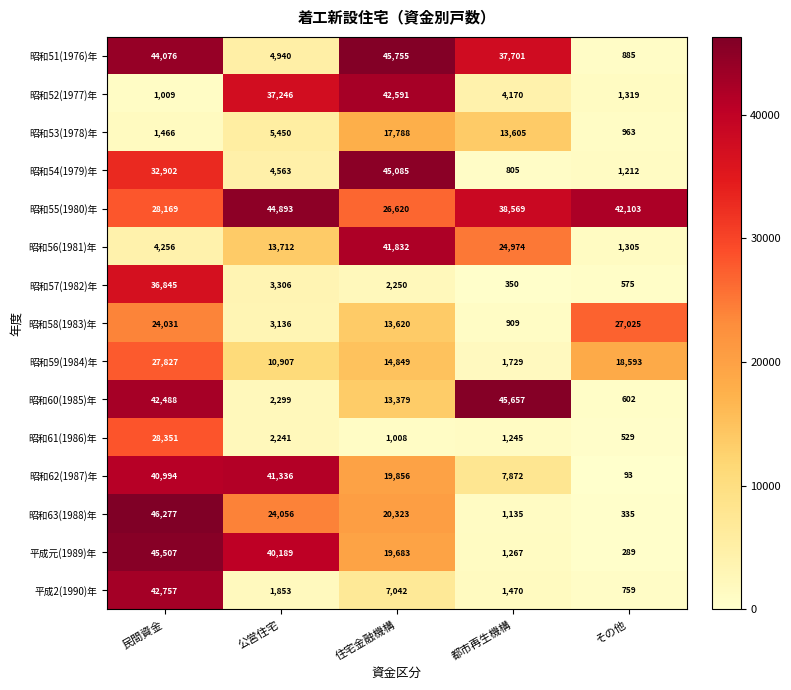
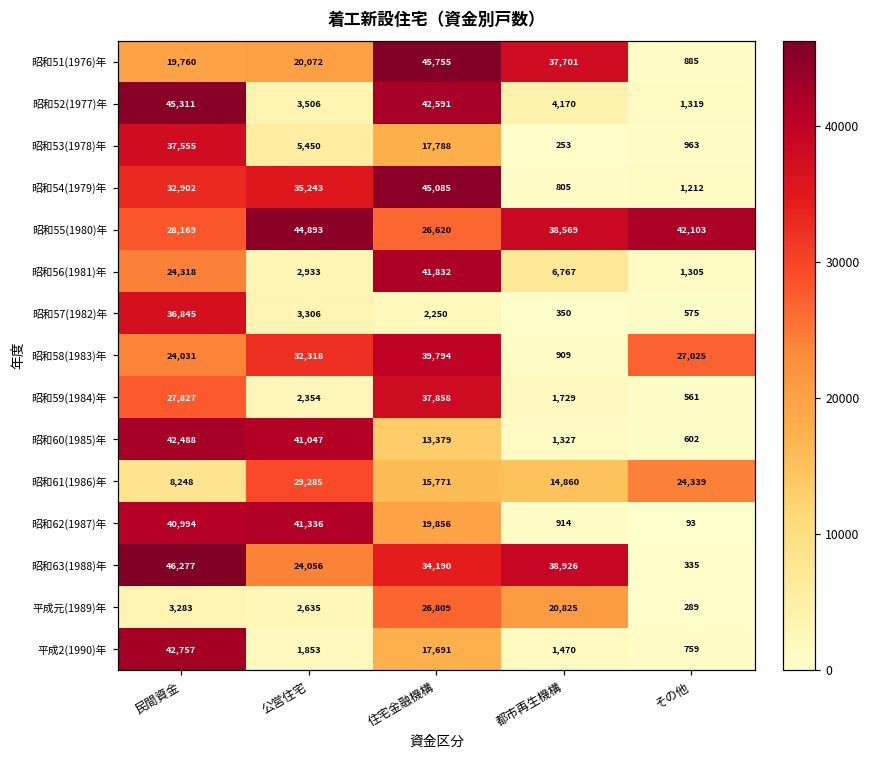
  {
    "昭和51(1976)年": {
-     "民間資金": "44,076",
-     "公営住宅": "4,940",
+     "民間資金": "19,760",
+     "公営住宅": "20,072",
      "住宅金融機構": "45,755",
      "都市再生機構": "37,701",
      "その他": "885"
    },
    "昭和52(1977)年": {
-     "民間資金": "1,009",
-     "公営住宅": "37,246",
+     "民間資金": "45,311",
+     "公営住宅": "3,506",
      "住宅金融機構": "42,591",
      "都市再生機構": "4,170",
      "その他": "1,319"
    },
    "昭和53(1978)年": {
-     "民間資金": "1,466",
+     "民間資金": "37,555",
      "公営住宅": "5,450",
      "住宅金融機構": "17,788",
-     "都市再生機構": "13,605",
+     "都市再生機構": "253",
      "その他": "963"
    },
    "昭和54(1979)年": {
      "民間資金": "32,902",
-     "公営住宅": "4,563",
+     "公営住宅": "35,243",
      "住宅金融機構": "45,085",
      "都市再生機構": "805",
      "その他": "1,212"
    },
    "昭和55(1980)年": {
      "民間資金": "28,169",
      "公営住宅": "44,893",
      "住宅金融機構": "26,620",
      "都市再生機構": "38,569",
      "その他": "42,103"
    },
    "昭和56(1981)年": {
-     "民間資金": "4,256",
-     "公営住宅": "13,712",
+     "民間資金": "24,318",
+     "公営住宅": "2,933",
      "住宅金融機構": "41,832",
-     "都市再生機構": "24,974",
+     "都市再生機構": "6,767",
      "その他": "1,305"
    },
    "昭和57(1982)年": {
      "民間資金": "36,845",
      "公営住宅": "3,306",
      "住宅金融機構": "2,250",
      "都市再生機構": "350",
      "その他": "575"
    },
    "昭和58(1983)年": {
      "民間資金": "24,031",
-     "公営住宅": "3,136",
-     "住宅金融機構": "13,620",
+     "公営住宅": "32,318",
+     "住宅金融機構": "39,794",
      "都市再生機構": "909",
      "その他": "27,025"
    },
    "昭和59(1984)年": {
      "民間資金": "27,827",
-     "公営住宅": "10,907",
-     "住宅金融機構": "14,849",
+     "公営住宅": "2,354",
+     "住宅金融機構": "37,858",
      "都市再生機構": "1,729",
-     "その他": "18,593"
+     "その他": "561"
    },
    "昭和60(1985)年": {
      "民間資金": "42,488",
-     "公営住宅": "2,299",
+     "公営住宅": "41,047",
      "住宅金融機構": "13,379",
-     "都市再生機構": "45,657",
+     "都市再生機構": "1,327",
      "その他": "602"
    },
    "昭和61(1986)年": {
-     "民間資金": "28,351",
-     "公営住宅": "2,241",
-     "住宅金融機構": "1,008",
-     "都市再生機構": "1,245",
-     "その他": "529"
+     "民間資金": "8,248",
+     "公営住宅": "29,285",
+     "住宅金融機構": "15,771",
+     "都市再生機構": "14,860",
+     "その他": "24,339"
    },
    "昭和62(1987)年": {
      "民間資金": "40,994",
      "公営住宅": "41,336",
      "住宅金融機構": "19,856",
-     "都市再生機構": "7,872",
+     "都市再生機構": "914",
      "その他": "93"
    },
    "昭和63(1988)年": {
      "民間資金": "46,277",
      "公営住宅": "24,056",
-     "住宅金融機構": "20,323",
-     "都市再生機構": "1,135",
+     "住宅金融機構": "34,190",
+     "都市再生機構": "38,926",
      "その他": "335"
    },
    "平成元(1989)年": {
-     "民間資金": "45,507",
-     "公営住宅": "40,189",
-     "住宅金融機構": "19,683",
-     "都市再生機構": "1,267",
+     "民間資金": "3,283",
+     "公営住宅": "2,635",
+     "住宅金融機構": "26,809",
+     "都市再生機構": "20,825",
      "その他": "289"
    },
    "平成2(1990)年": {
      "民間資金": "42,757",
      "公営住宅": "1,853",
-     "住宅金融機構": "7,042",
+     "住宅金融機構": "17,691",
      "都市再生機構": "1,470",
      "その他": "759"
    }
  }
